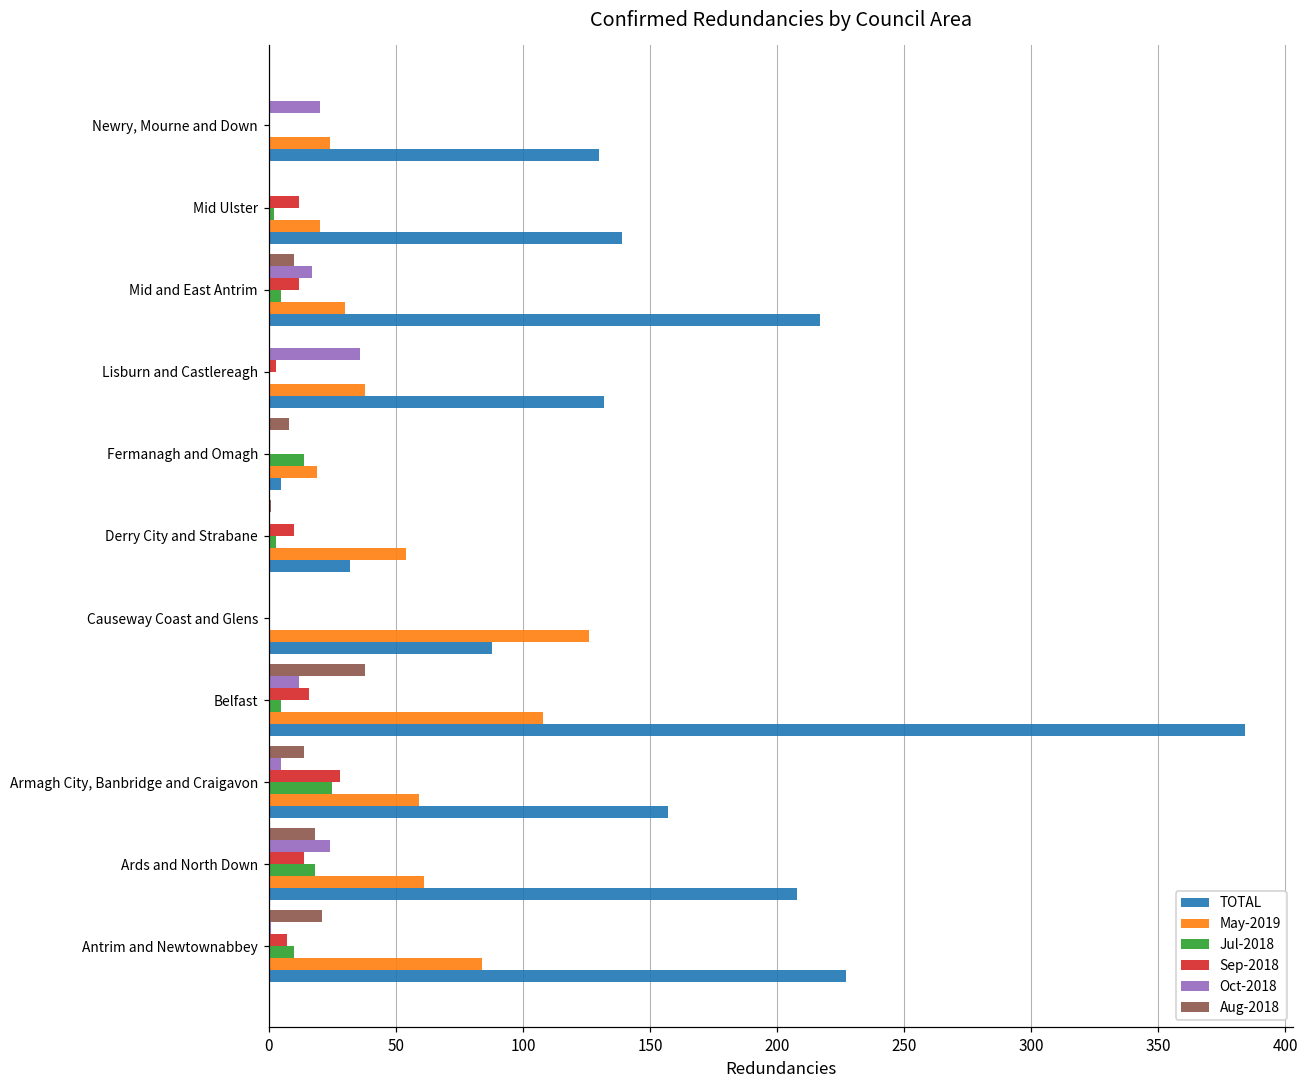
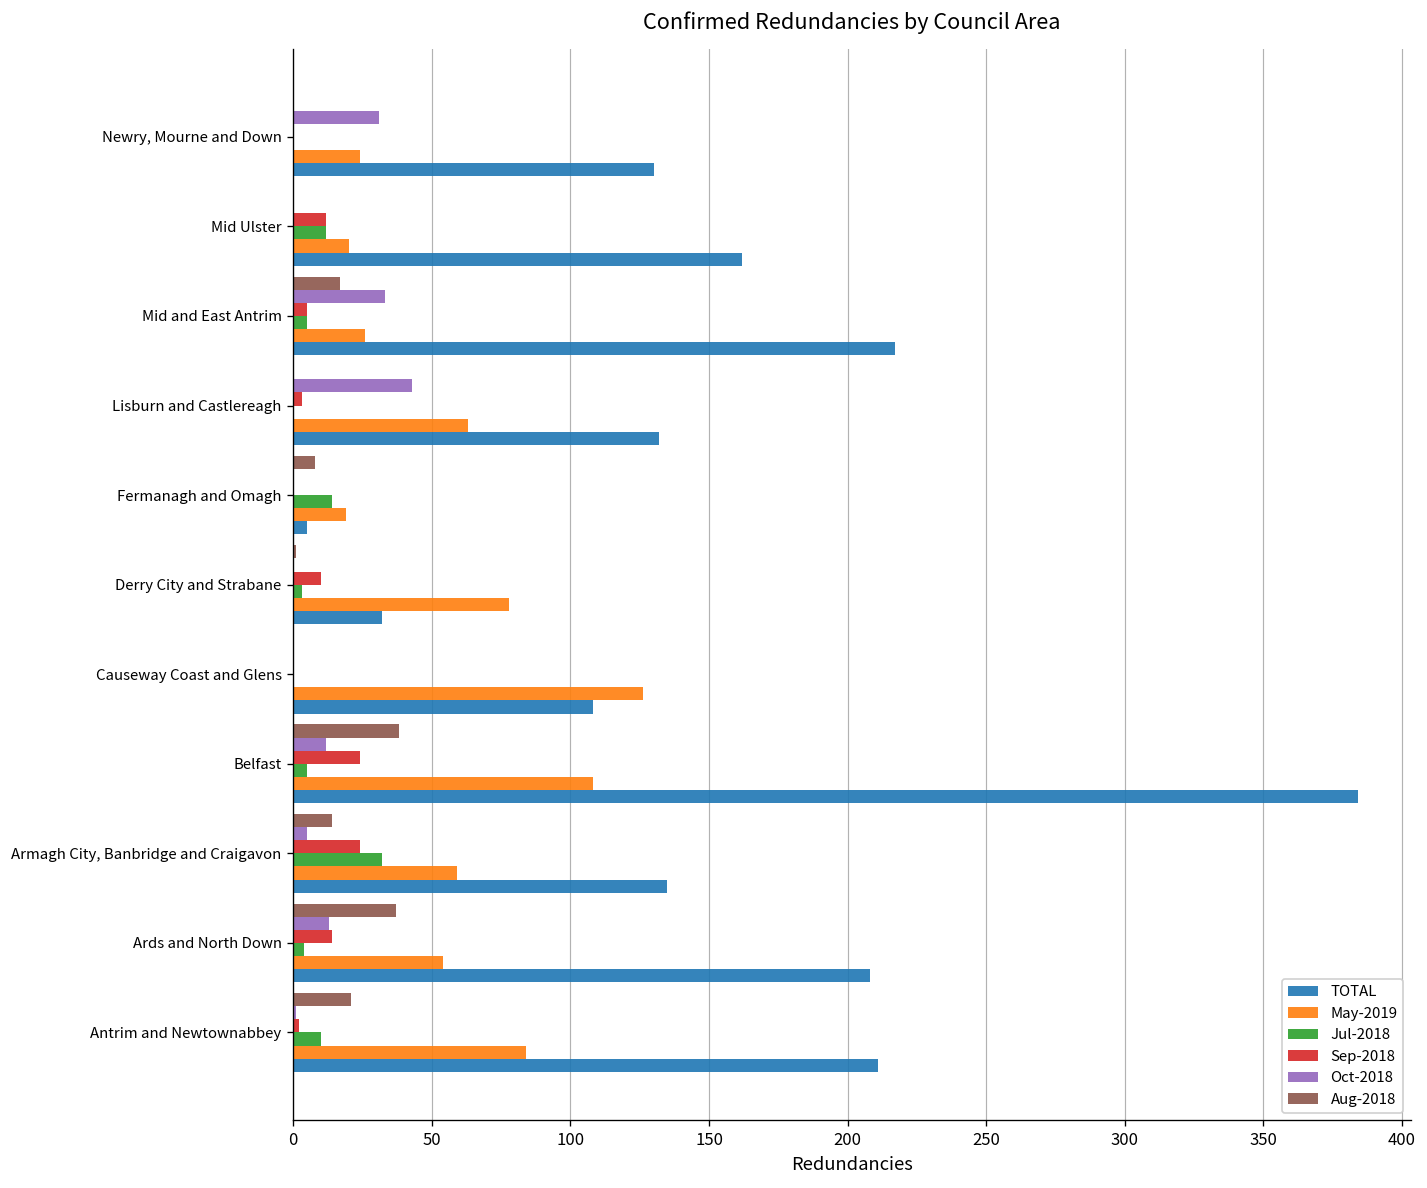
  {
    "TOTAL": {
      "Newry, Mourne and Down": 130,
-     "Mid Ulster": 139,
+     "Mid Ulster": 162,
      "Mid and East Antrim": 217,
      "Lisburn and Castlereagh": 132,
      "Fermanagh and Omagh": 5,
      "Derry City and Strabane": 32,
-     "Causeway Coast and Glens": 88,
+     "Causeway Coast and Glens": 108,
      "Belfast": 384,
-     "Armagh City, Banbridge and Craigavon": 157,
+     "Armagh City, Banbridge and Craigavon": 135,
      "Ards and North Down": 208,
-     "Antrim and Newtownabbey": 227
+     "Antrim and Newtownabbey": 211
    },
    "May-2019": {
      "Newry, Mourne and Down": 24,
      "Mid Ulster": 20,
-     "Mid and East Antrim": 30,
-     "Lisburn and Castlereagh": 38,
+     "Mid and East Antrim": 26,
+     "Lisburn and Castlereagh": 63,
      "Fermanagh and Omagh": 19,
-     "Derry City and Strabane": 54,
+     "Derry City and Strabane": 78,
      "Causeway Coast and Glens": 126,
      "Belfast": 108,
      "Armagh City, Banbridge and Craigavon": 59,
-     "Ards and North Down": 61,
+     "Ards and North Down": 54,
      "Antrim and Newtownabbey": 84
    },
    "Jul-2018": {
      "Newry, Mourne and Down": 0,
-     "Mid Ulster": 2,
+     "Mid Ulster": 12,
      "Mid and East Antrim": 5,
      "Lisburn and Castlereagh": 0,
      "Fermanagh and Omagh": 14,
      "Derry City and Strabane": 3,
      "Causeway Coast and Glens": 0,
      "Belfast": 5,
-     "Armagh City, Banbridge and Craigavon": 25,
-     "Ards and North Down": 18,
+     "Armagh City, Banbridge and Craigavon": 32,
+     "Ards and North Down": 4,
      "Antrim and Newtownabbey": 10
    },
    "Sep-2018": {
      "Newry, Mourne and Down": 0,
      "Mid Ulster": 12,
-     "Mid and East Antrim": 12,
+     "Mid and East Antrim": 5,
      "Lisburn and Castlereagh": 3,
      "Fermanagh and Omagh": 0,
      "Derry City and Strabane": 10,
      "Causeway Coast and Glens": 0,
-     "Belfast": 16,
-     "Armagh City, Banbridge and Craigavon": 28,
+     "Belfast": 24,
+     "Armagh City, Banbridge and Craigavon": 24,
      "Ards and North Down": 14,
-     "Antrim and Newtownabbey": 7
+     "Antrim and Newtownabbey": 2
    },
    "Oct-2018": {
-     "Newry, Mourne and Down": 20,
+     "Newry, Mourne and Down": 31,
      "Mid Ulster": 0,
-     "Mid and East Antrim": 17,
-     "Lisburn and Castlereagh": 36,
+     "Mid and East Antrim": 33,
+     "Lisburn and Castlereagh": 43,
      "Fermanagh and Omagh": 0,
      "Derry City and Strabane": 0,
      "Causeway Coast and Glens": 0,
      "Belfast": 12,
      "Armagh City, Banbridge and Craigavon": 5,
-     "Ards and North Down": 24
+     "Ards and North Down": 13
    },
    "Aug-2018": {
      "Newry, Mourne and Down": 0,
      "Mid Ulster": 0,
-     "Mid and East Antrim": 10,
+     "Mid and East Antrim": 17,
      "Lisburn and Castlereagh": 0,
      "Fermanagh and Omagh": 8,
      "Causeway Coast and Glens": 0,
      "Belfast": 38,
      "Armagh City, Banbridge and Craigavon": 14,
-     "Ards and North Down": 18,
+     "Ards and North Down": 37,
      "Antrim and Newtownabbey": 21
    }
  }
